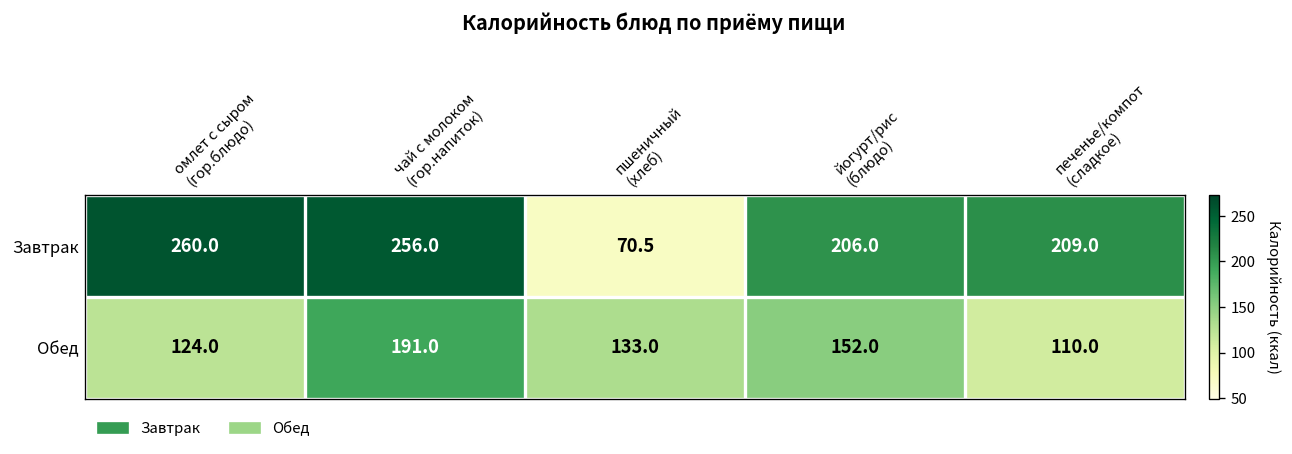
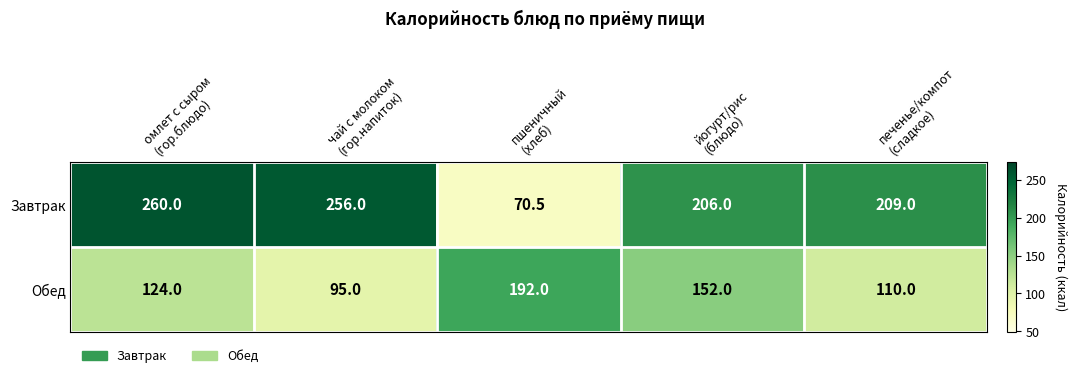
  {
    "Завтрак": {
      "омлет с сыром (гор.блюдо)": 260.0,
      "чай с молоком (гор.напиток)": 256.0,
      "пшеничный (хлеб)": 70.5,
      "йогурт/рис (блюдо)": 206.0,
      "печенье/компот (сладкое)": 209.0
    },
    "Обед": {
      "омлет с сыром (гор.блюдо)": 124.0,
-     "чай с молоком (гор.напиток)": 191.0,
-     "пшеничный (хлеб)": 133.0,
+     "чай с молоком (гор.напиток)": 95.0,
+     "пшеничный (хлеб)": 192.0,
      "йогурт/рис (блюдо)": 152.0,
      "печенье/компот (сладкое)": 110.0
    }
  }
